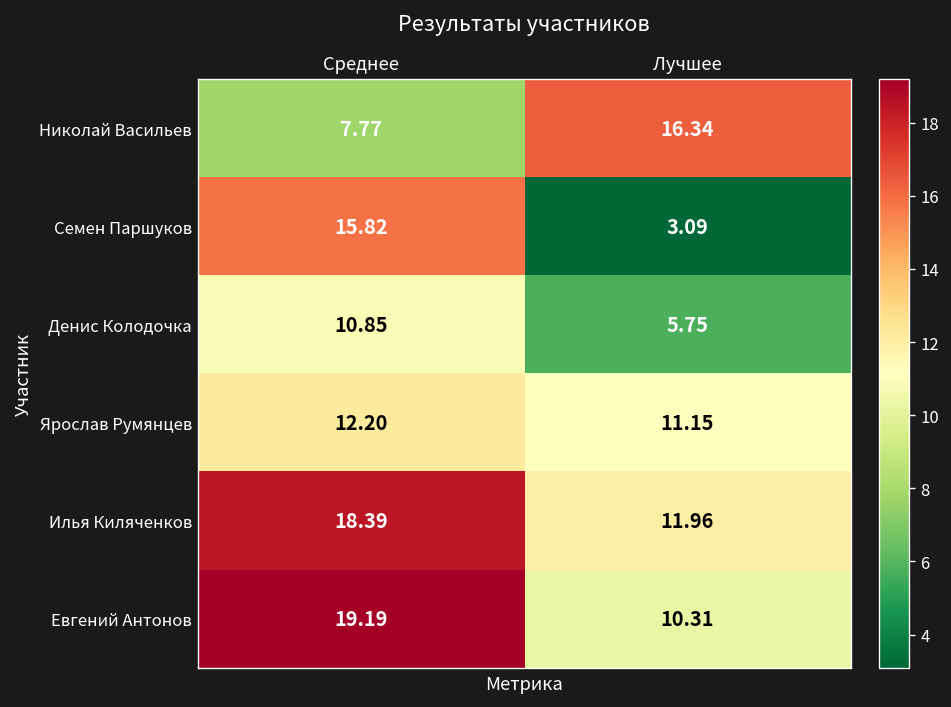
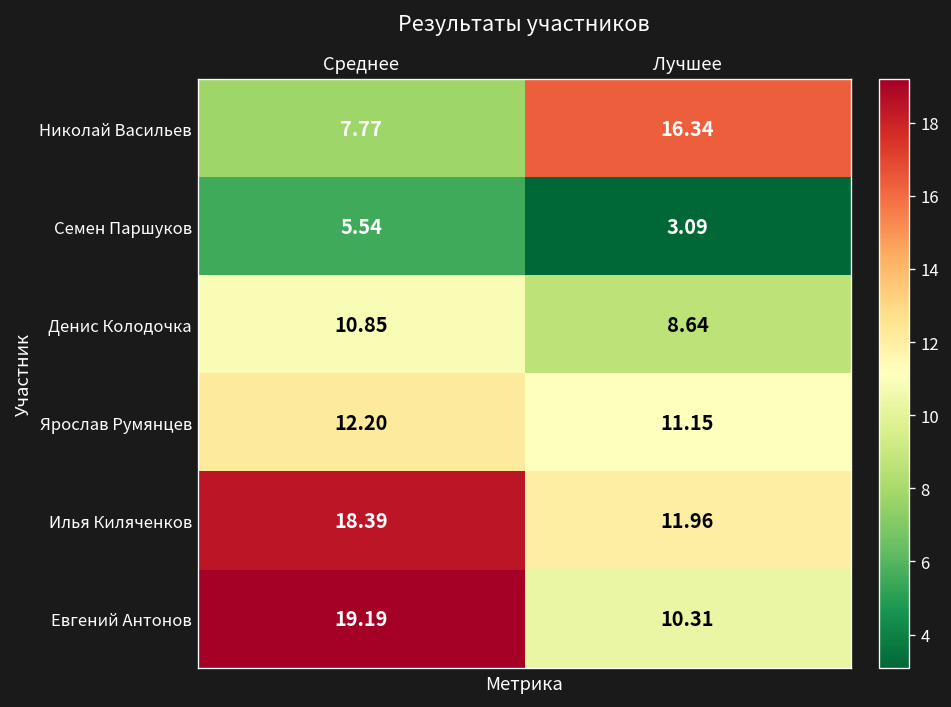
  {
    "Николай Васильев": {
      "Среднее": 7.77,
      "Лучшее": 16.34
    },
    "Семен Паршуков": {
-     "Среднее": 15.82,
+     "Среднее": 5.54,
      "Лучшее": 3.09
    },
    "Денис Колодочка": {
      "Среднее": 10.85,
-     "Лучшее": 5.75
+     "Лучшее": 8.64
    },
    "Ярослав Румянцев": {
      "Среднее": 12.20,
      "Лучшее": 11.15
    },
    "Илья Киляченков": {
      "Среднее": 18.39,
      "Лучшее": 11.96
    },
    "Евгений Антонов": {
      "Среднее": 19.19,
      "Лучшее": 10.31
    }
  }
